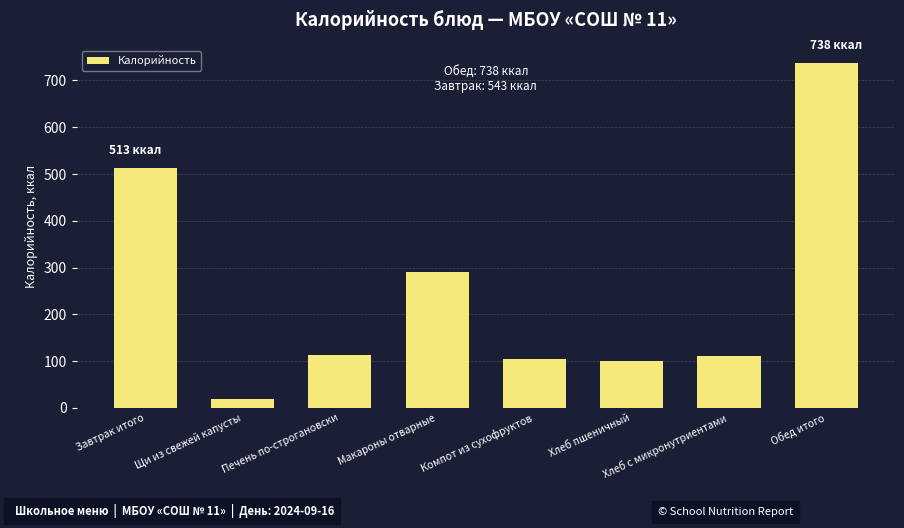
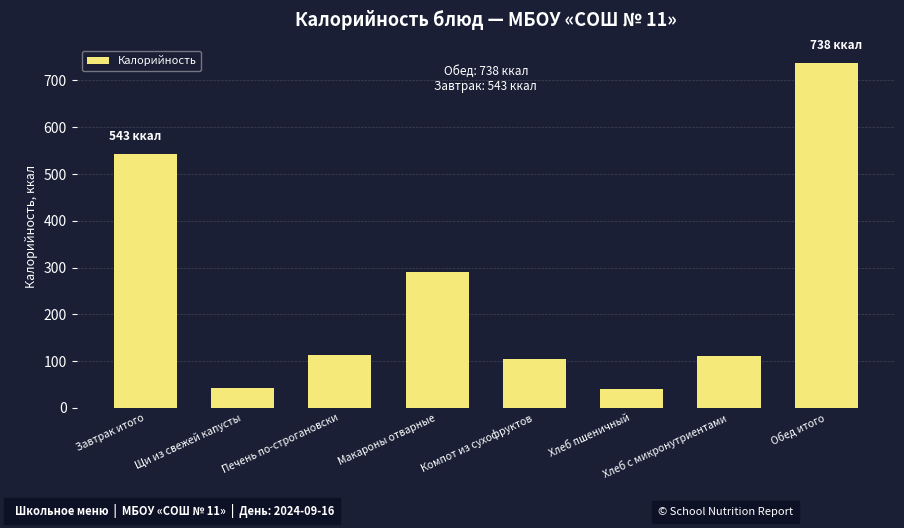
  {
-   "Завтрак итого": 513,
-   "Щи из свежей капусты": 20,
-   "Хлеб пшеничный": 100,
+   "Завтрак итого": 543,
+   "Щи из свежей капусты": 40,
+   "Хлеб пшеничный": 40,
    "Обед итого": 738
  }
